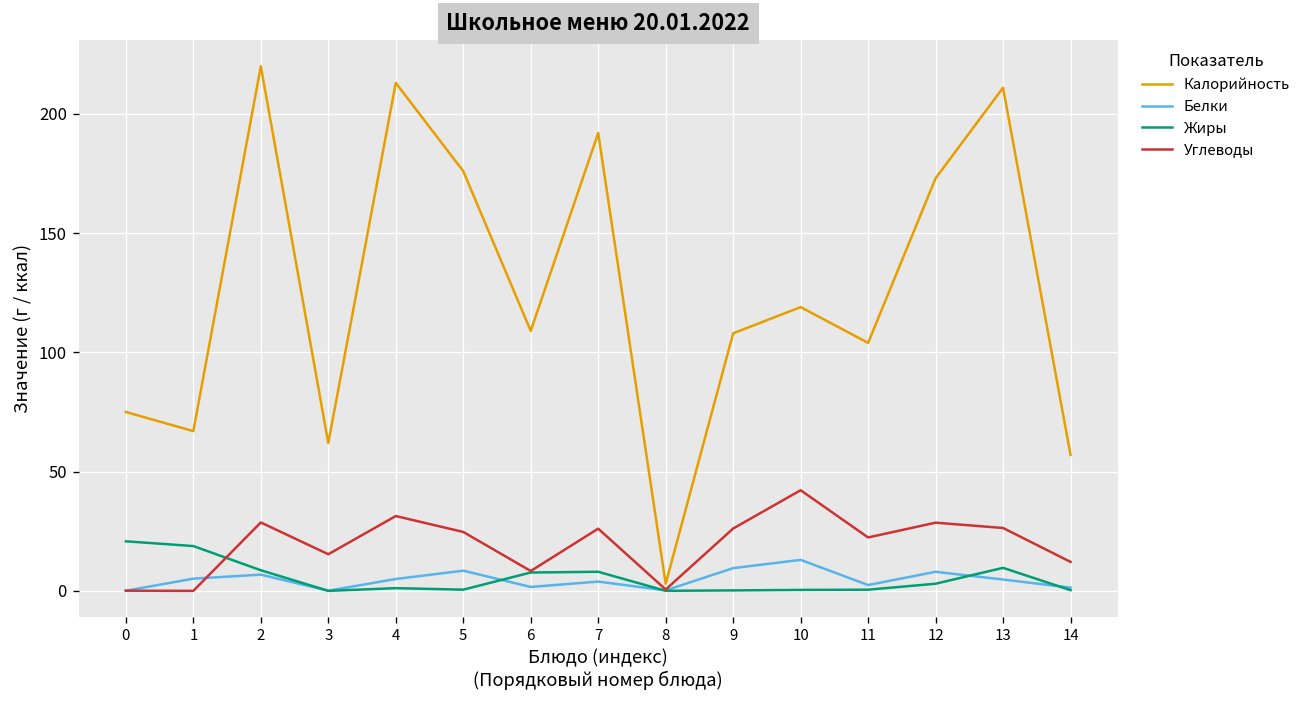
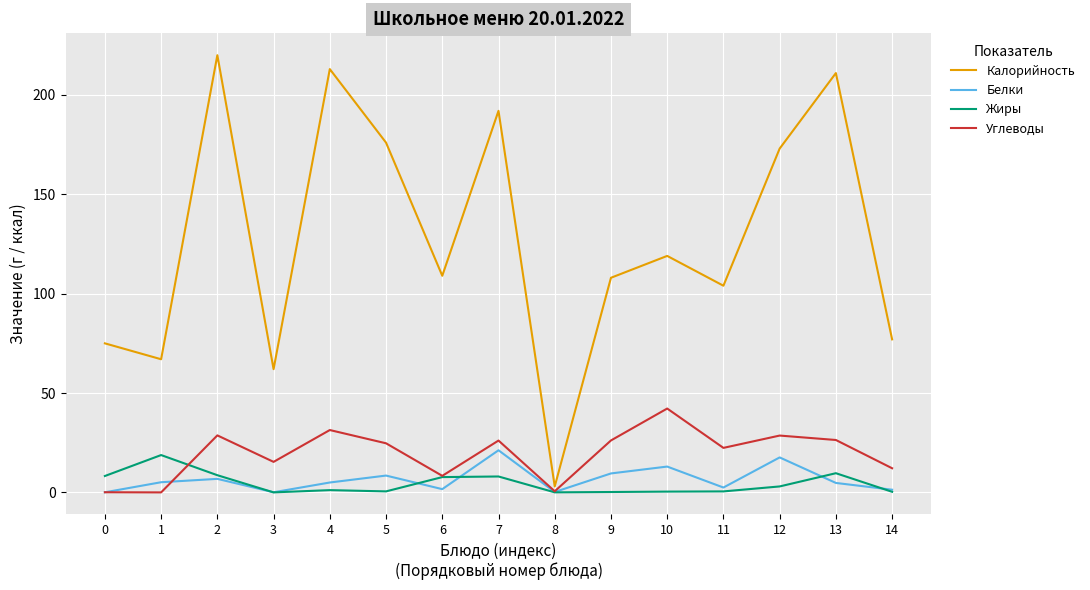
  {
    "Калорийность": {
      "0": 75,
      "1": 67,
      "2": 220,
      "3": 62,
      "4": 213,
      "5": 176,
      "6": 109,
      "7": 192,
      "8": 3,
      "9": 108,
      "10": 119,
      "11": 104,
      "12": 173,
      "13": 211,
-     "14": 57
+     "14": 77
    },
    "Белки": {
      "1": 5,
      "2": 7,
      "4": 5,
      "5": 8,
      "6": 2,
-     "7": 4,
+     "7": 21,
      "9": 10,
      "10": 13,
      "11": 2,
-     "12": 8,
+     "12": 18,
      "13": 5
    },
    "Жиры": {
-     "0": 21,
+     "0": 8,
      "1": 19,
      "2": 9,
      "4": 1,
      "5": 1,
      "7": 8,
      "9": 0,
      "10": 0,
      "11": 1,
      "12": 3,
      "13": 10
    },
    "Углеводы": {
      "1": 0,
      "2": 29,
      "3": 15,
      "4": 31,
      "5": 25,
      "7": 26,
      "9": 26,
      "10": 42,
      "11": 22,
      "12": 29,
      "13": 26,
      "14": 12
    }
  }
